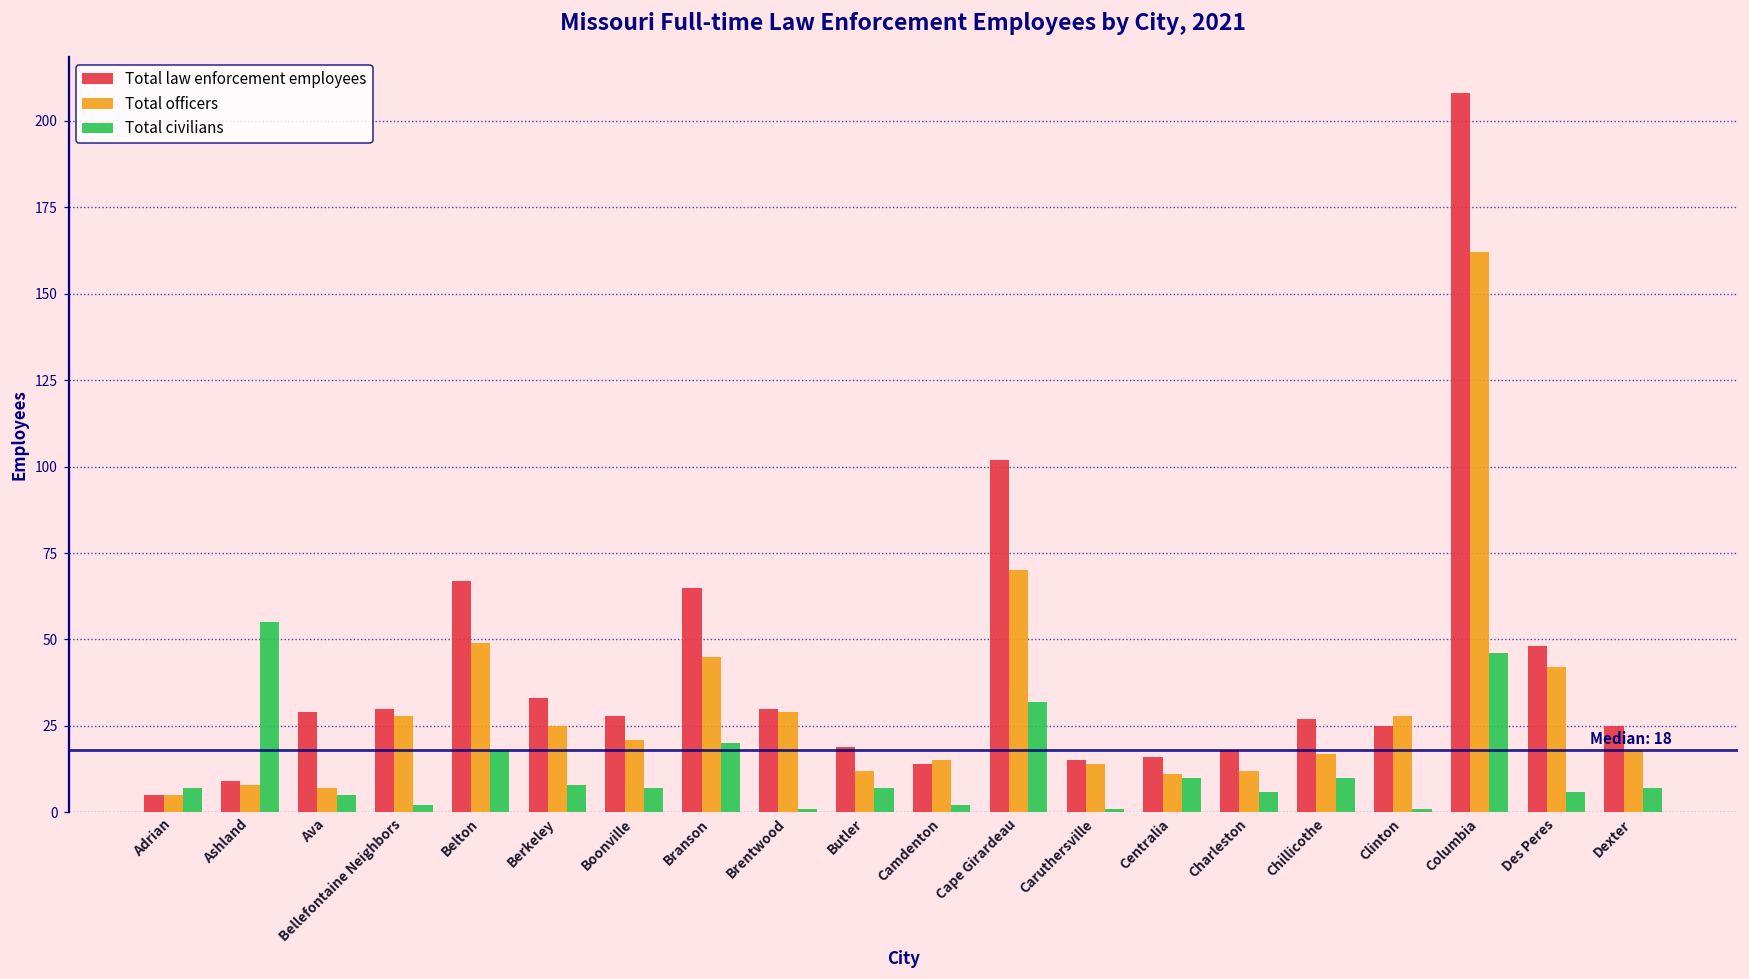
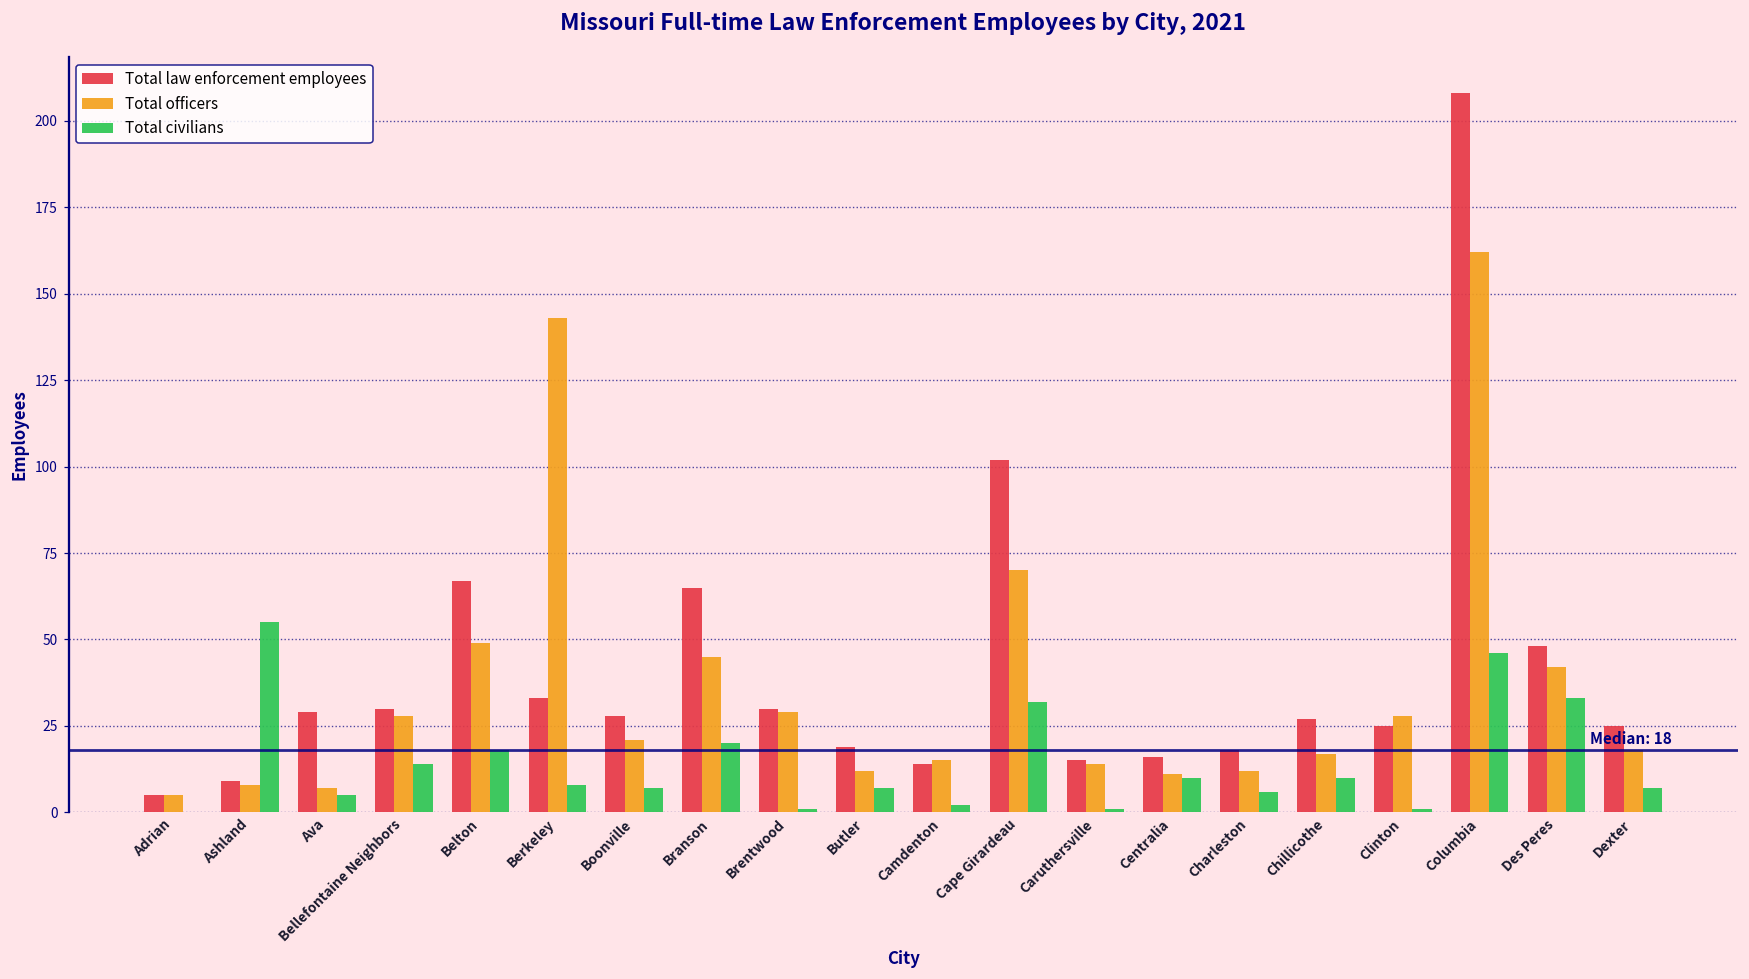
  {
    "Total law enforcement employees": {
      "Adrian": 5,
      "Ashland": 9,
      "Ava": 29,
      "Bellefontaine Neighbors": 30,
      "Belton": 67,
      "Berkeley": 33,
      "Boonville": 28,
      "Branson": 65,
      "Brentwood": 30,
      "Butler": 19,
      "Camdenton": 14,
      "Cape Girardeau": 102,
      "Caruthersville": 15,
      "Centralia": 16,
      "Charleston": 18,
      "Chillicothe": 27,
      "Clinton": 25,
      "Columbia": 208,
      "Des Peres": 48,
      "Dexter": 25
    },
    "Total officers": {
      "Adrian": 5,
      "Ashland": 8,
      "Ava": 7,
      "Bellefontaine Neighbors": 28,
      "Belton": 49,
-     "Berkeley": 25,
+     "Berkeley": 143,
      "Boonville": 21,
      "Branson": 45,
      "Brentwood": 29,
      "Butler": 12,
      "Camdenton": 15,
      "Cape Girardeau": 70,
      "Caruthersville": 14,
      "Centralia": 11,
      "Charleston": 12,
      "Chillicothe": 17,
      "Clinton": 28,
      "Columbia": 162,
      "Des Peres": 42
    },
    "Total civilians": {
-     "Adrian": 7,
+     "Adrian": 0,
      "Ashland": 55,
      "Ava": 5,
-     "Bellefontaine Neighbors": 2,
+     "Bellefontaine Neighbors": 14,
      "Belton": 18,
      "Berkeley": 8,
      "Boonville": 7,
      "Branson": 20,
      "Brentwood": 1,
      "Butler": 7,
      "Camdenton": 2,
      "Cape Girardeau": 32,
      "Caruthersville": 1,
      "Centralia": 10,
      "Charleston": 6,
      "Chillicothe": 10,
      "Clinton": 1,
      "Columbia": 46,
-     "Des Peres": 6,
+     "Des Peres": 33,
      "Dexter": 7
    }
  }
